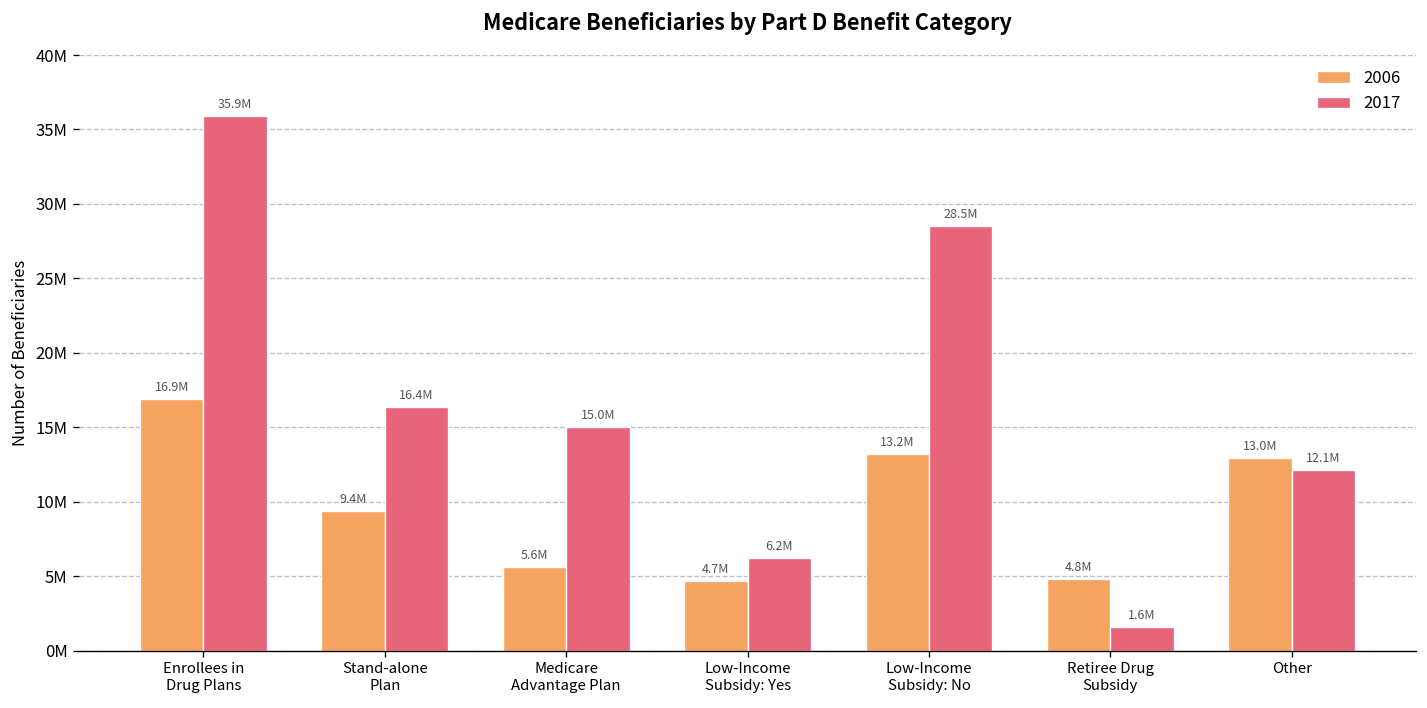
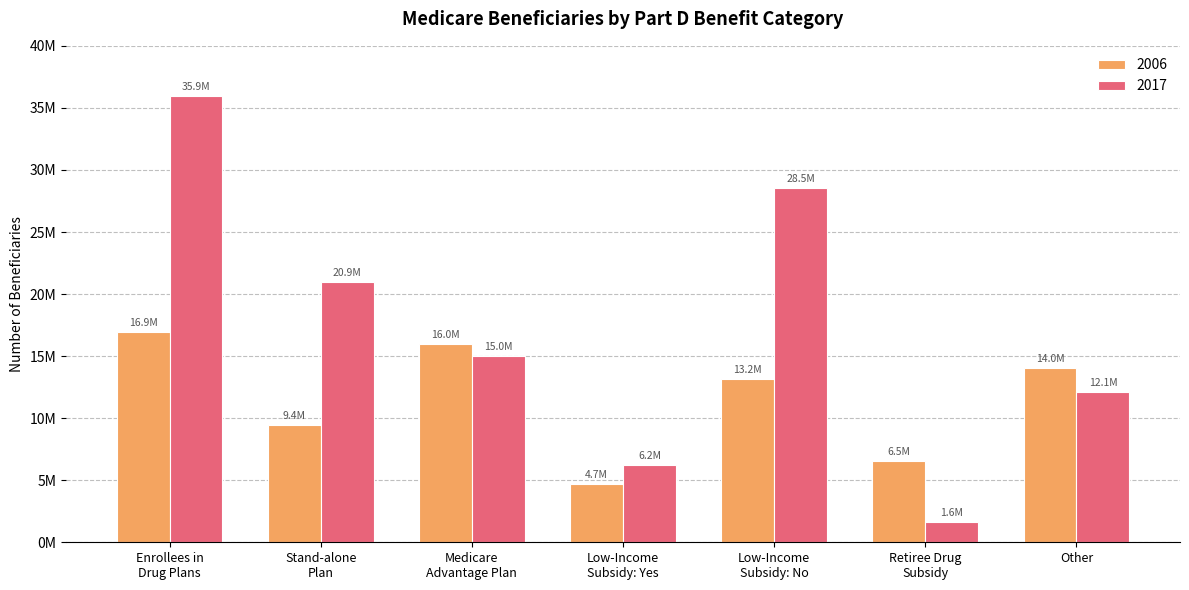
  {
    "2006": {
      "Enrollees in Drug Plans": "16.9M",
      "Stand-alone Plan": "9.4M",
-     "Medicare Advantage Plan": "5.6M",
+     "Medicare Advantage Plan": "16.0M",
      "Low-Income Subsidy: Yes": "4.7M",
      "Low-Income Subsidy: No": "13.2M",
-     "Retiree Drug Subsidy": "4.8M",
-     "Other": "13.0M"
+     "Retiree Drug Subsidy": "6.5M",
+     "Other": "14.0M"
    },
    "2017": {
      "Enrollees in Drug Plans": "35.9M",
-     "Stand-alone Plan": "16.4M",
+     "Stand-alone Plan": "20.9M",
      "Medicare Advantage Plan": "15.0M",
      "Low-Income Subsidy: Yes": "6.2M",
      "Low-Income Subsidy: No": "28.5M",
      "Retiree Drug Subsidy": "1.6M",
      "Other": "12.1M"
    }
  }
